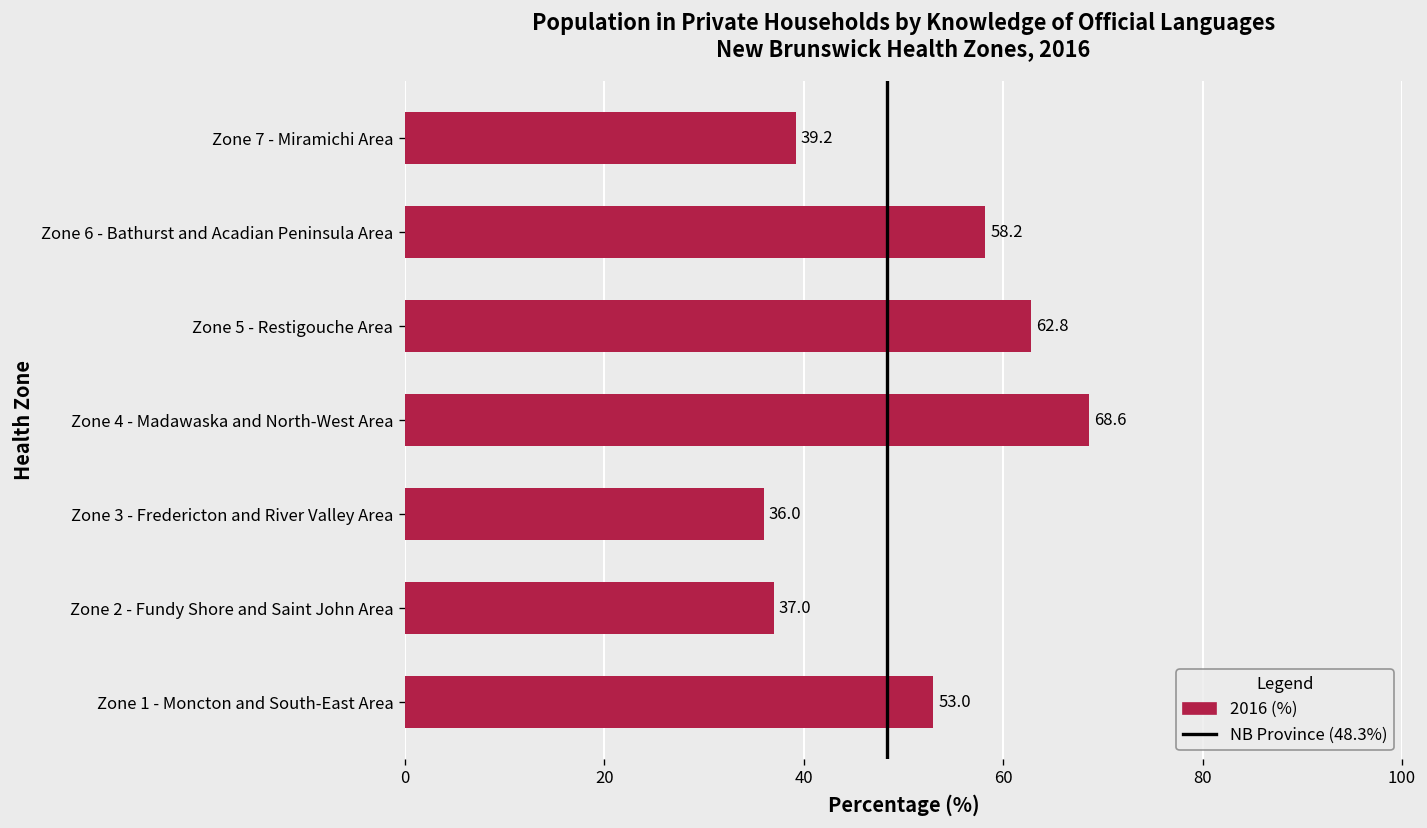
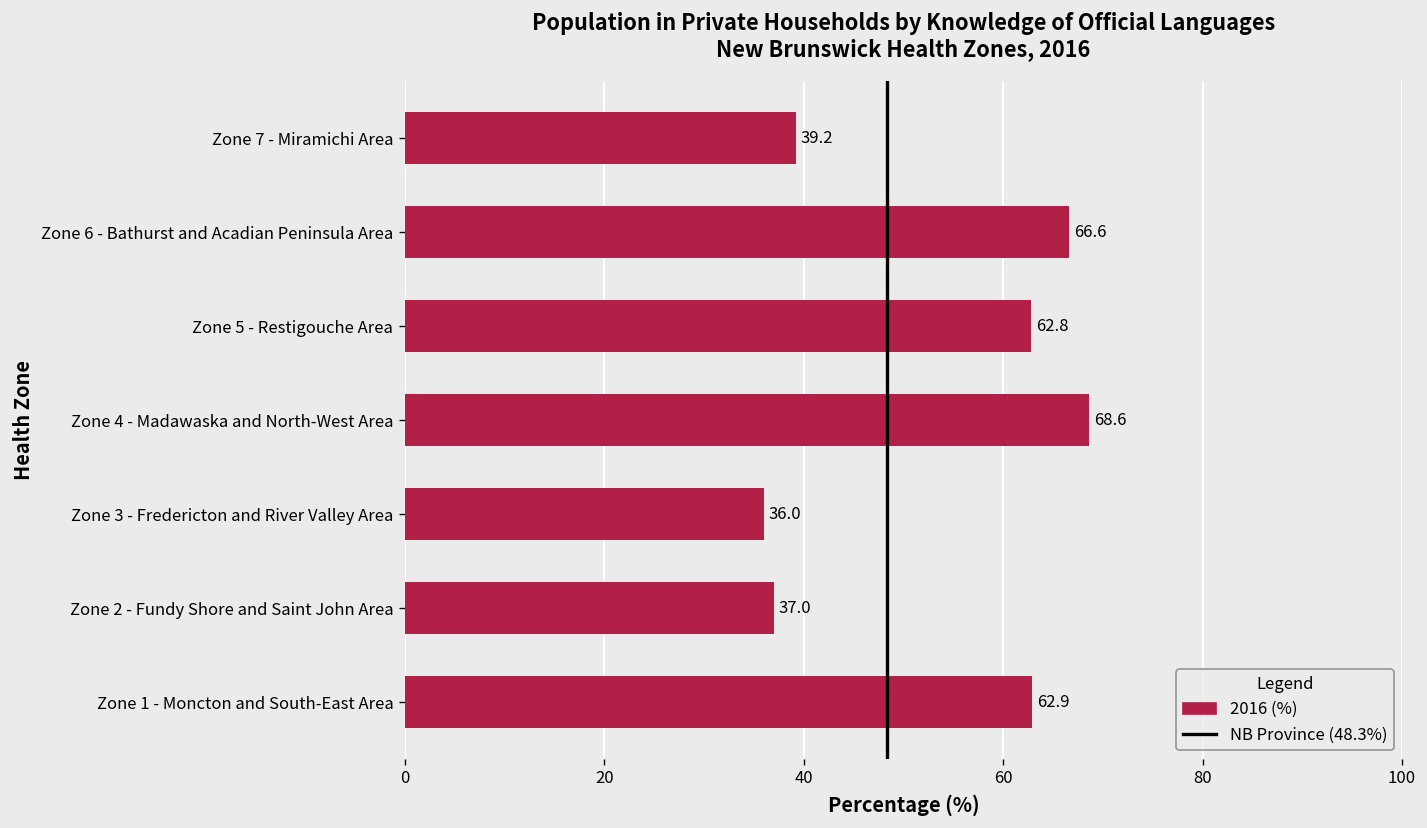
  {
    "Zone 7 - Miramichi Area": 39.2,
-   "Zone 6 - Bathurst and Acadian Peninsula Area": 58.2,
+   "Zone 6 - Bathurst and Acadian Peninsula Area": 66.6,
    "Zone 5 - Restigouche Area": 62.8,
    "Zone 4 - Madawaska and North-West Area": 68.6,
    "Zone 3 - Fredericton and River Valley Area": 36.0,
    "Zone 2 - Fundy Shore and Saint John Area": 37.0,
-   "Zone 1 - Moncton and South-East Area": 53.0
+   "Zone 1 - Moncton and South-East Area": 62.9
  }
